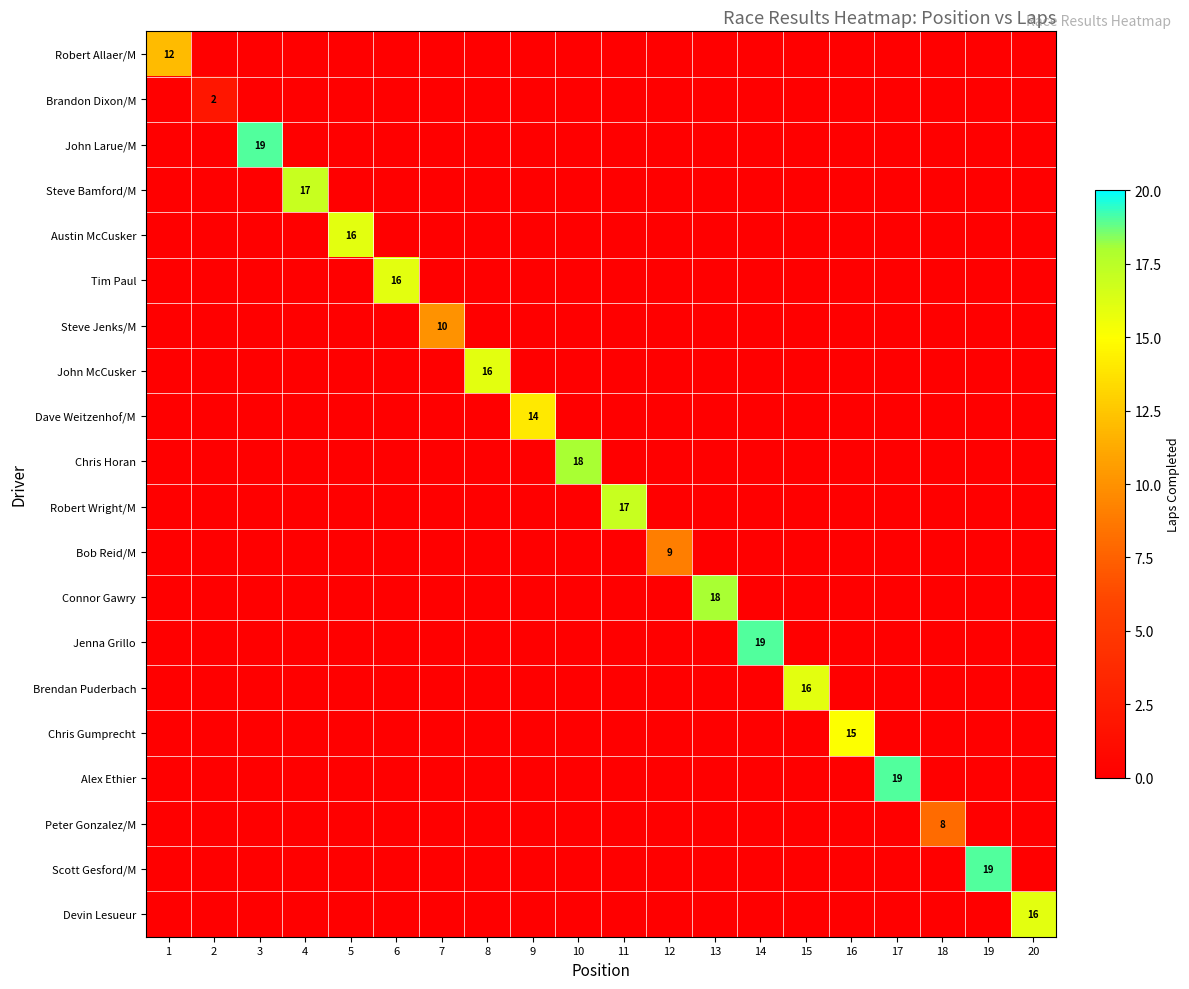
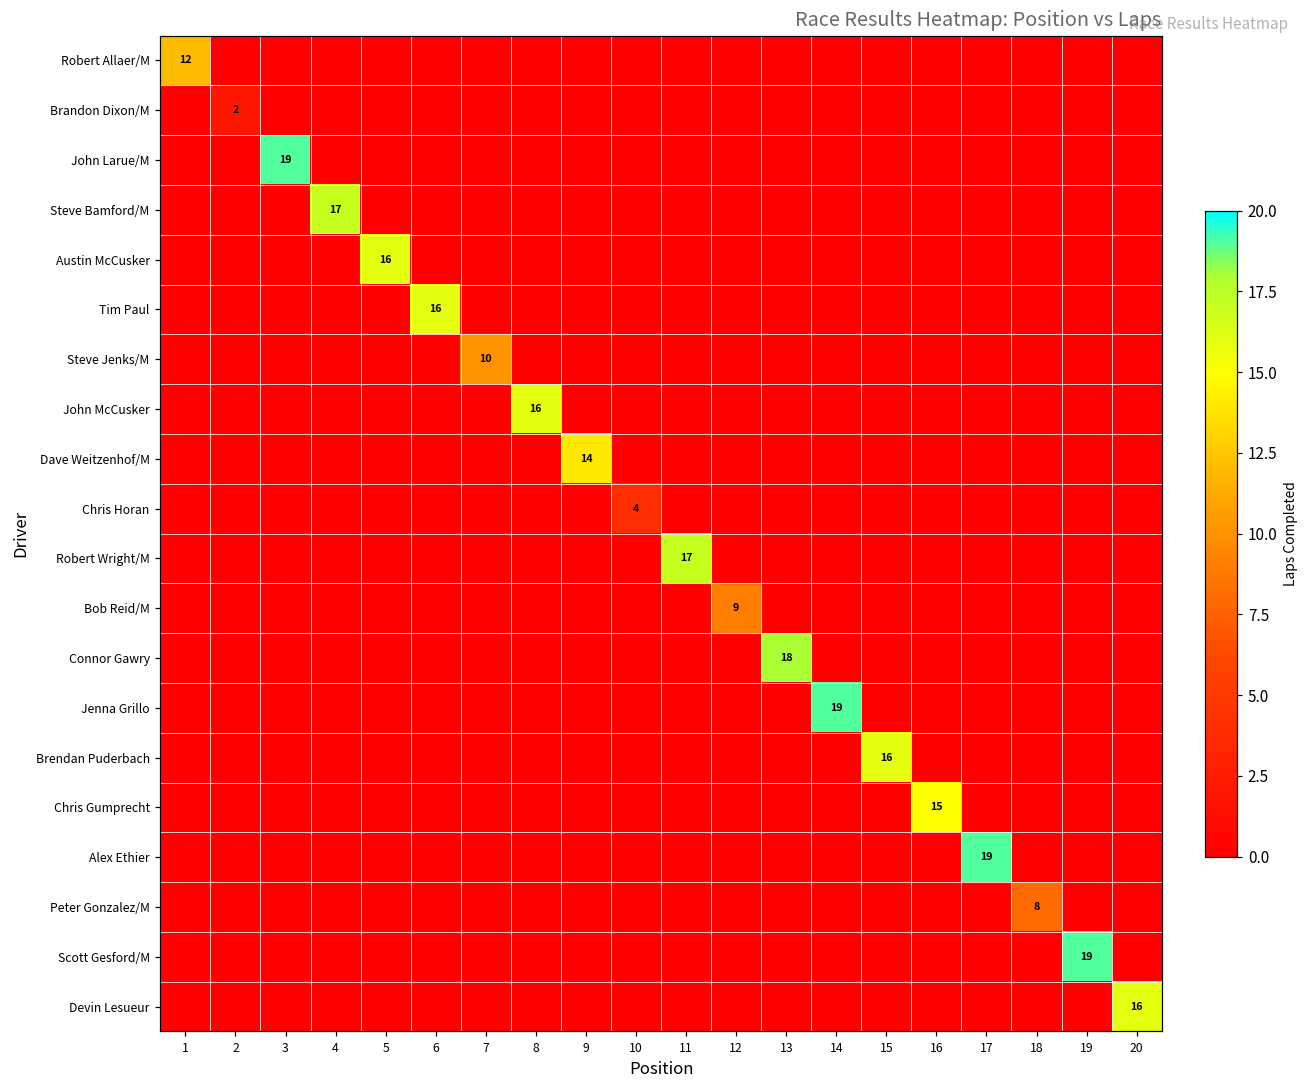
  {
    "Robert Allaer/M": {
      "1": 12
    },
    "Brandon Dixon/M": {
      "2": 2
    },
    "John Larue/M": {
      "3": 19
    },
    "Steve Bamford/M": {
      "4": 17
    },
    "Austin McCusker": {
      "5": 16
    },
    "Tim Paul": {
      "6": 16
    },
    "Steve Jenks/M": {
      "7": 10
    },
    "John McCusker": {
      "8": 16
    },
    "Dave Weitzenhof/M": {
      "9": 14
    },
    "Chris Horan": {
-     "10": 18
+     "10": 4
    },
    "Robert Wright/M": {
      "11": 17
    },
    "Bob Reid/M": {
      "12": 9
    },
    "Connor Gawry": {
      "13": 18
    },
    "Jenna Grillo": {
      "14": 19
    },
    "Brendan Puderbach": {
      "15": 16
    },
    "Chris Gumprecht": {
      "16": 15
    },
    "Alex Ethier": {
      "17": 19
    },
    "Peter Gonzalez/M": {
      "18": 8
    },
    "Scott Gesford/M": {
      "19": 19
    },
    "Devin Lesueur": {
      "20": 16
    }
  }
